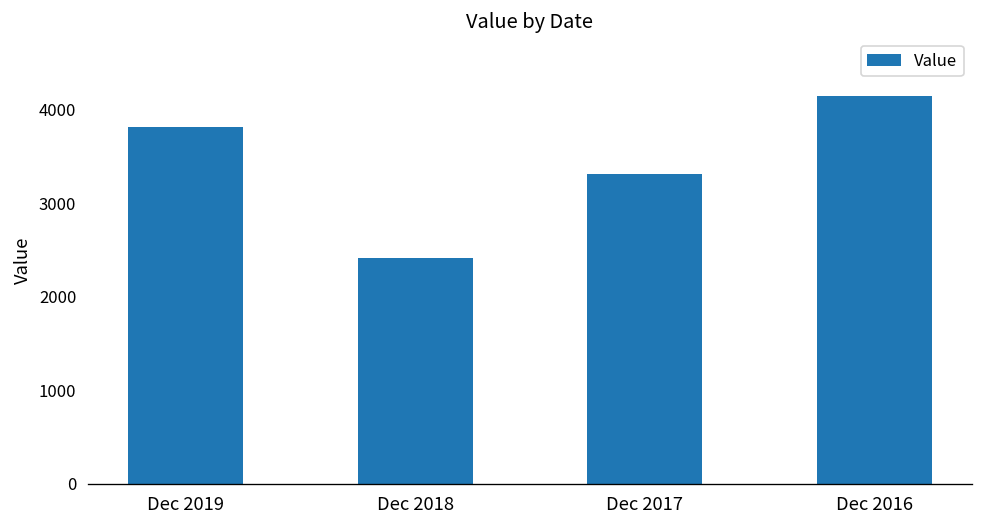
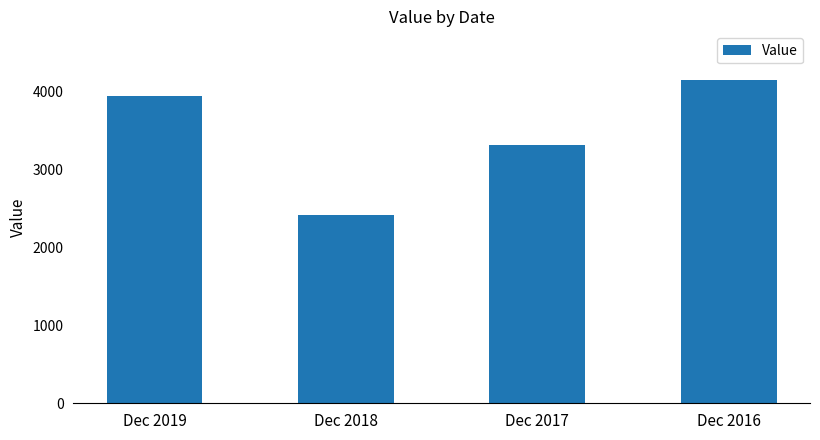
  {
-   "Dec 2019": 3800,
+   "Dec 2019": 3900,
    "Dec 2018": 2400,
    "Dec 2017": 3300,
    "Dec 2016": 4200
  }
